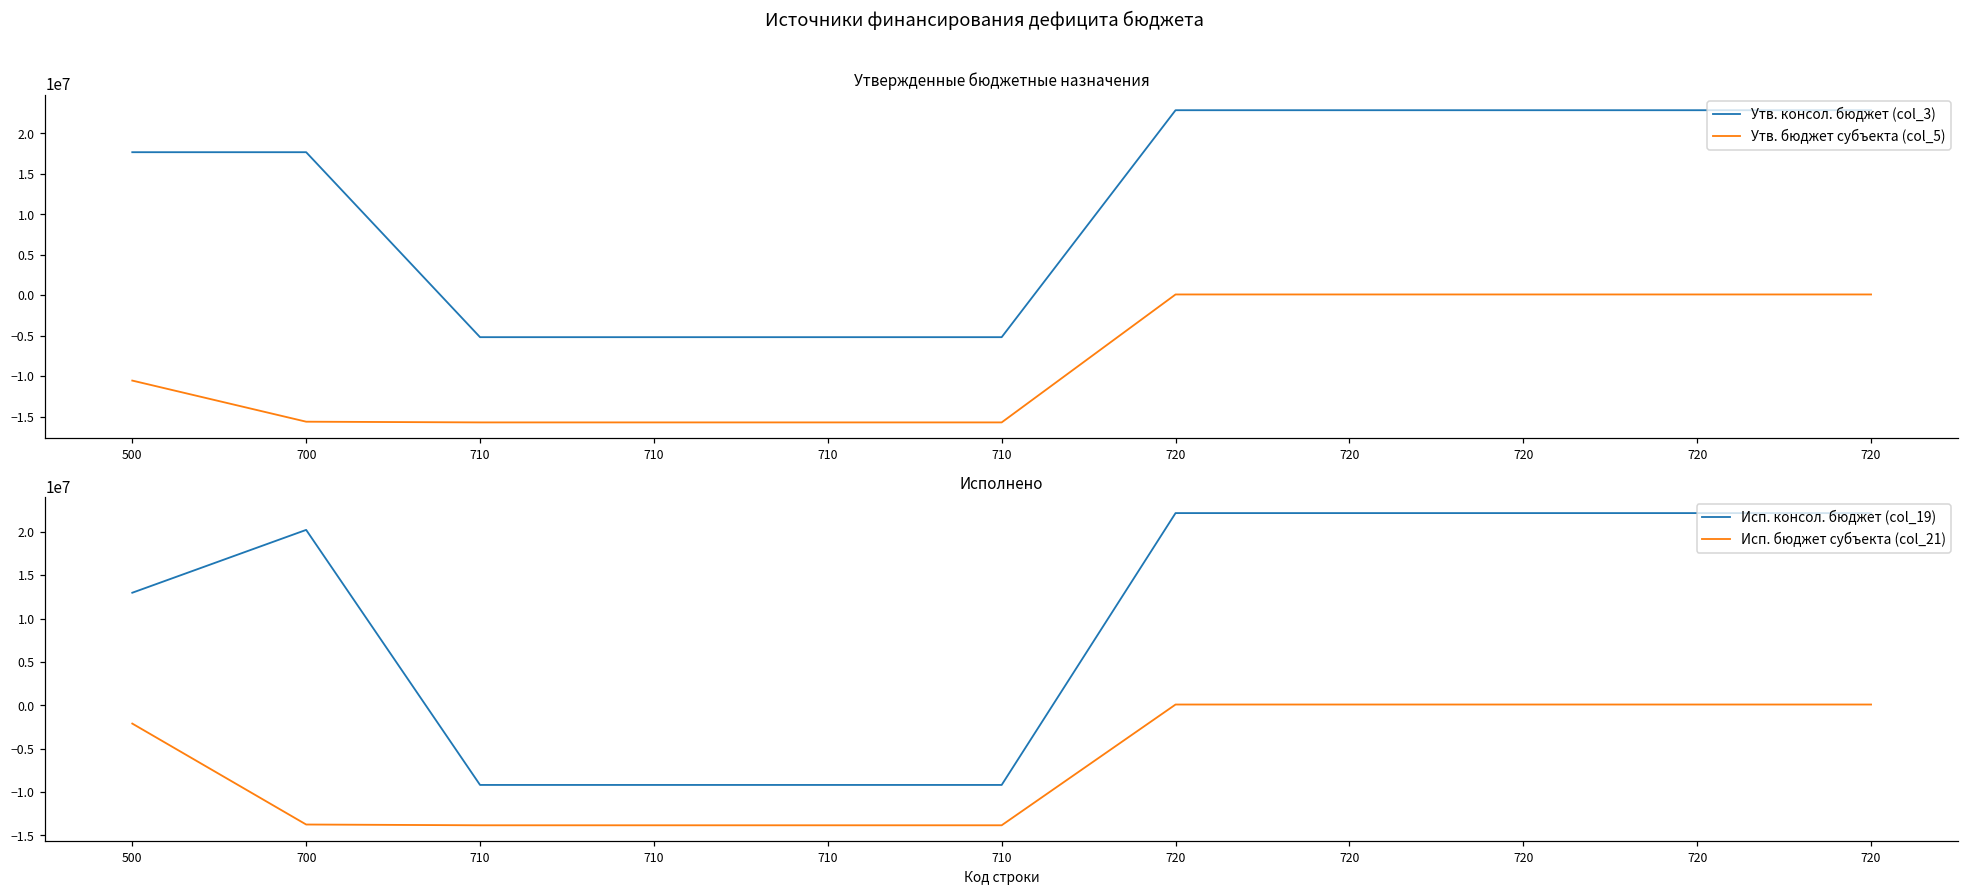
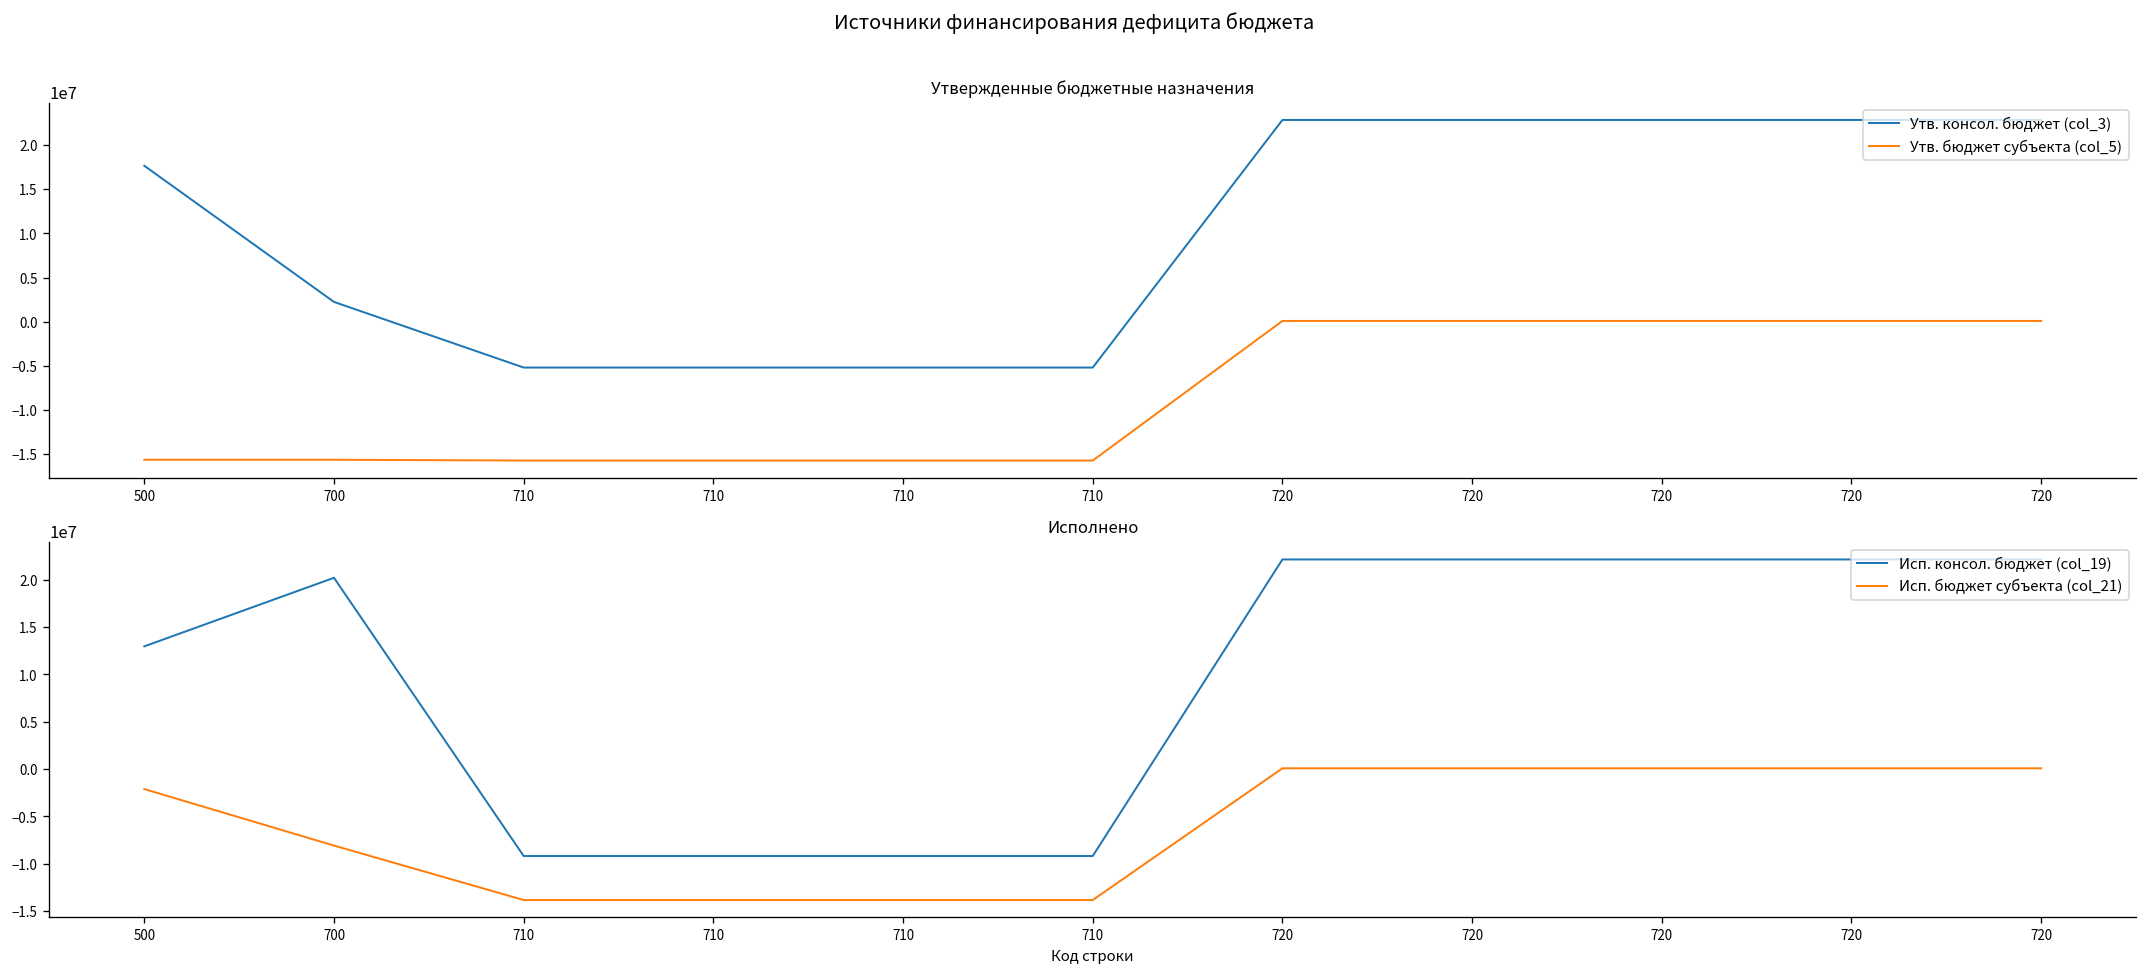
  {
    "Утвержденные бюджетные назначения": {
      "Утв. консол. бюджет (col_3)": {
        "500": 18000000,
-       "700": 18000000
+       "700": 2000000
      },
      "Утв. бюджет субъекта (col_5)": {
-       "500": -11000000,
+       "500": -16000000,
        "700": -16000000
      }
    },
    "Исполнено": {
      "Исп. консол. бюджет (col_19)": {
        "500": 13000000,
        "700": 20000000
      },
      "Исп. бюджет субъекта (col_21)": {
        "500": -2000000,
-       "700": -14000000
+       "700": -8000000
      }
    }
  }
